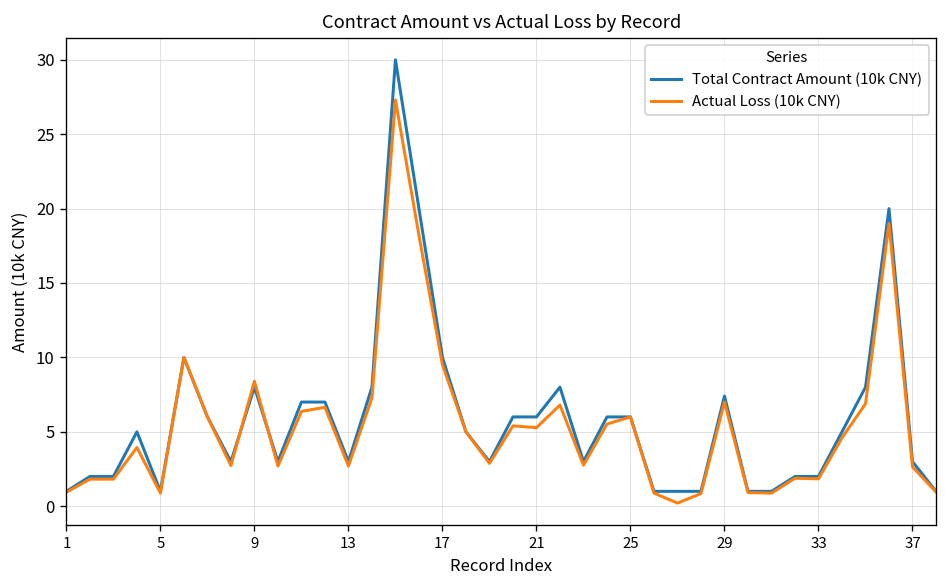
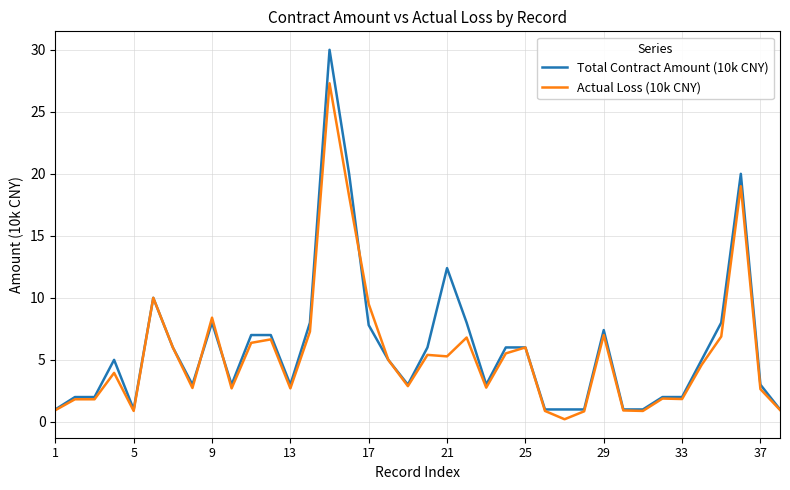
  {
    "Total Contract Amount (10k CNY)": {
      "9": 8.0,
      "13": 3.0,
-     "17": 10.0,
-     "21": 6.0,
+     "17": 7.8,
+     "21": 12.4,
      "29": 7.4,
      "37": 3.0
    },
    "Actual Loss (10k CNY)": {
      "9": 8.4,
      "13": 2.7,
      "17": 9.5,
      "21": 5.3,
      "29": 7.0,
      "37": 2.6
    }
  }
